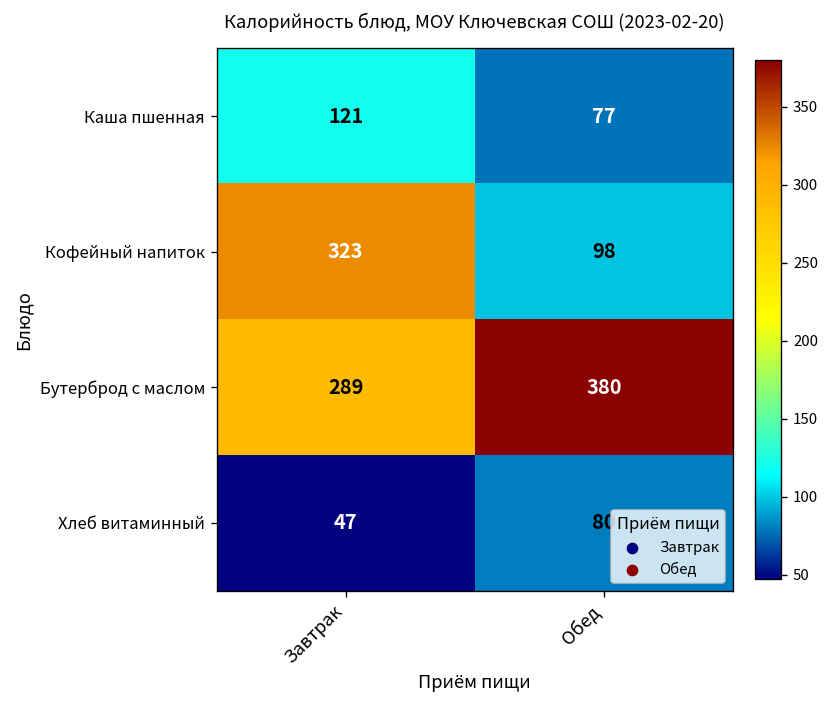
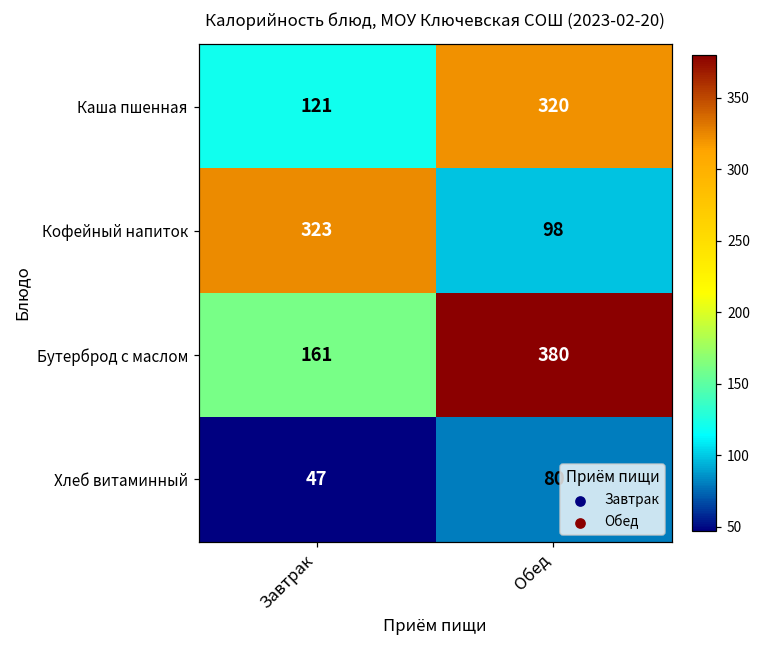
  {
    "Каша пшенная": {
      "Завтрак": 121,
-     "Обед": 77
+     "Обед": 320
    },
    "Кофейный напиток": {
      "Завтрак": 323,
      "Обед": 98
    },
    "Бутерброд с маслом": {
-     "Завтрак": 289,
+     "Завтрак": 161,
      "Обед": 380
    },
    "Хлеб витаминный": {
      "Завтрак": 47
    }
  }
